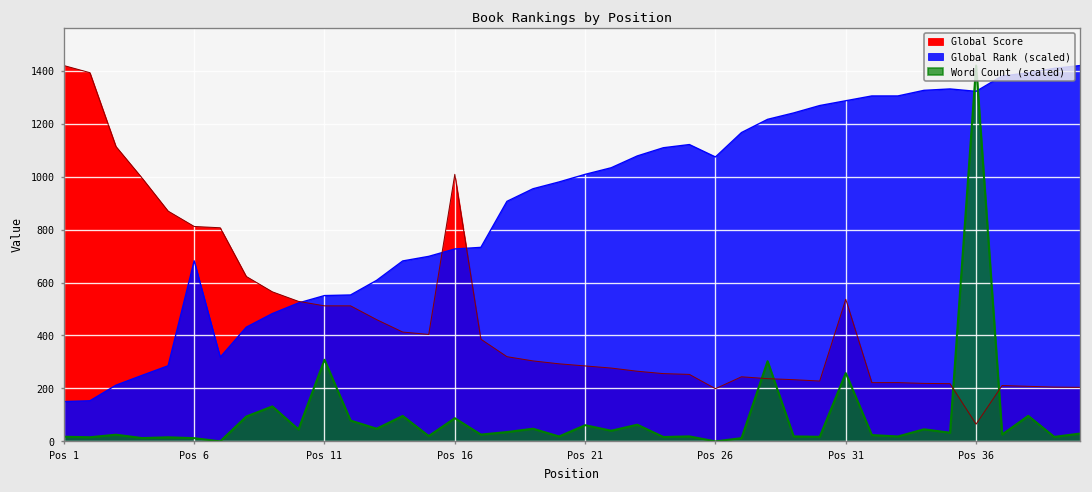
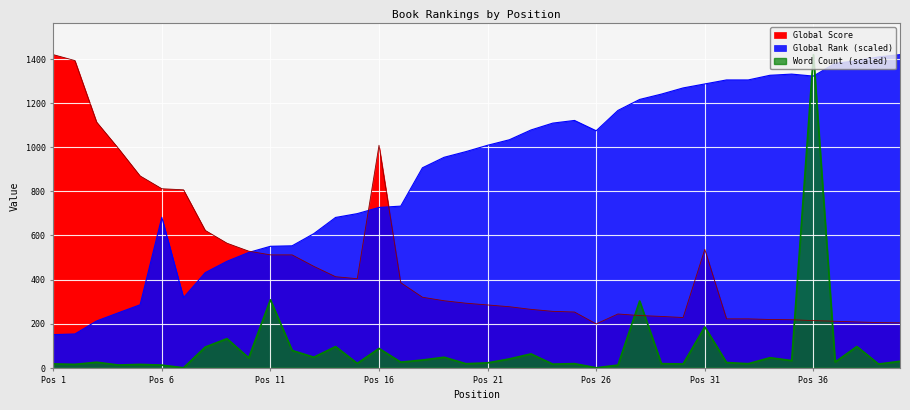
  {
    "Global Score": {
      "Pos 1": 1420,
      "Pos 6": 810,
      "Pos 11": 510,
      "Pos 16": 1010,
      "Pos 21": 290,
      "Pos 26": 200,
      "Pos 31": 540,
-     "Pos 36": 70
+     "Pos 36": 210
    },
    "Global Rank (scaled)": {
      "Pos 1": 150,
      "Pos 6": 680,
      "Pos 11": 550,
      "Pos 16": 730,
      "Pos 21": 1010,
      "Pos 26": 1070,
      "Pos 31": 1290,
      "Pos 36": 1320
    },
    "Word Count (scaled)": {
      "Pos 1": 20,
      "Pos 6": 10,
      "Pos 11": 310,
      "Pos 16": 90,
-     "Pos 21": 60,
+     "Pos 21": 20,
      "Pos 26": 0,
-     "Pos 31": 260
+     "Pos 31": 190
    }
  }
